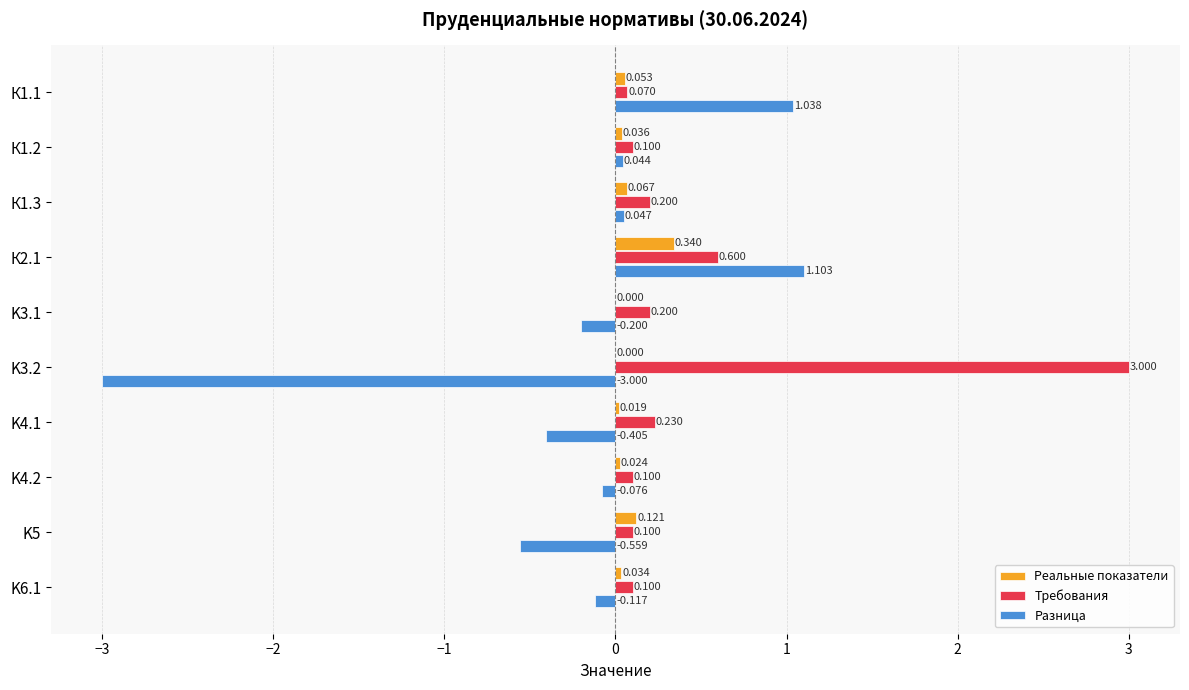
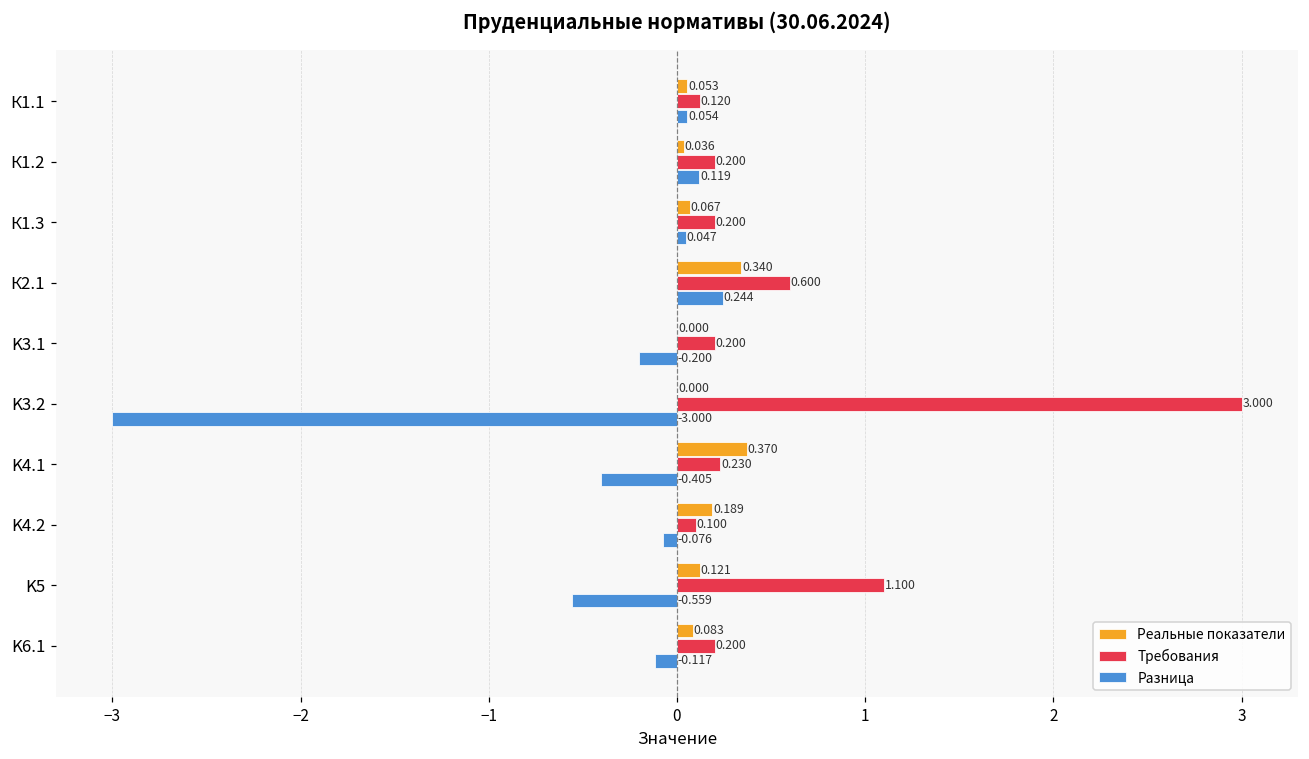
  {
    "Реальные показатели": {
      "К1.1": 0.053,
      "К1.2": 0.036,
      "К1.3": 0.067,
      "К2.1": 0.340,
      "K3.1": 0.000,
      "K3.2": 0.000,
-     "K4.1": 0.019,
-     "K4.2": 0.024,
+     "K4.1": 0.370,
+     "K4.2": 0.189,
      "K5": 0.121,
-     "K6.1": 0.034
+     "K6.1": 0.083
    },
    "Требования": {
-     "К1.1": 0.070,
-     "К1.2": 0.100,
+     "К1.1": 0.120,
+     "К1.2": 0.200,
      "К1.3": 0.200,
      "К2.1": 0.600,
      "K3.1": 0.200,
      "K3.2": 3.000,
      "K4.1": 0.230,
      "K4.2": 0.100,
-     "K5": 0.100,
-     "K6.1": 0.100
+     "K5": 1.100,
+     "K6.1": 0.200
    },
    "Разница": {
-     "К1.1": 1.038,
-     "К1.2": 0.044,
+     "К1.1": 0.054,
+     "К1.2": 0.119,
      "К1.3": 0.047,
-     "К2.1": 1.103,
+     "К2.1": 0.244,
      "K4.2": -0.076,
      "K6.1": -0.117
    }
  }
